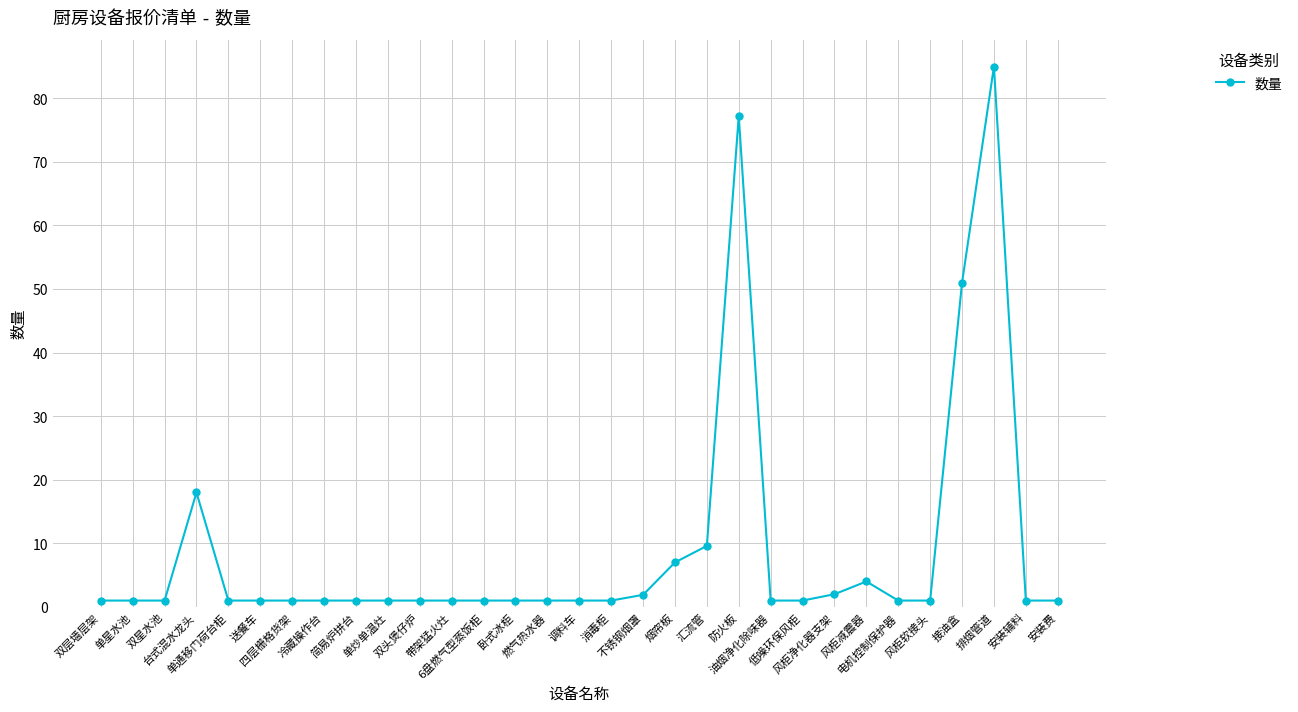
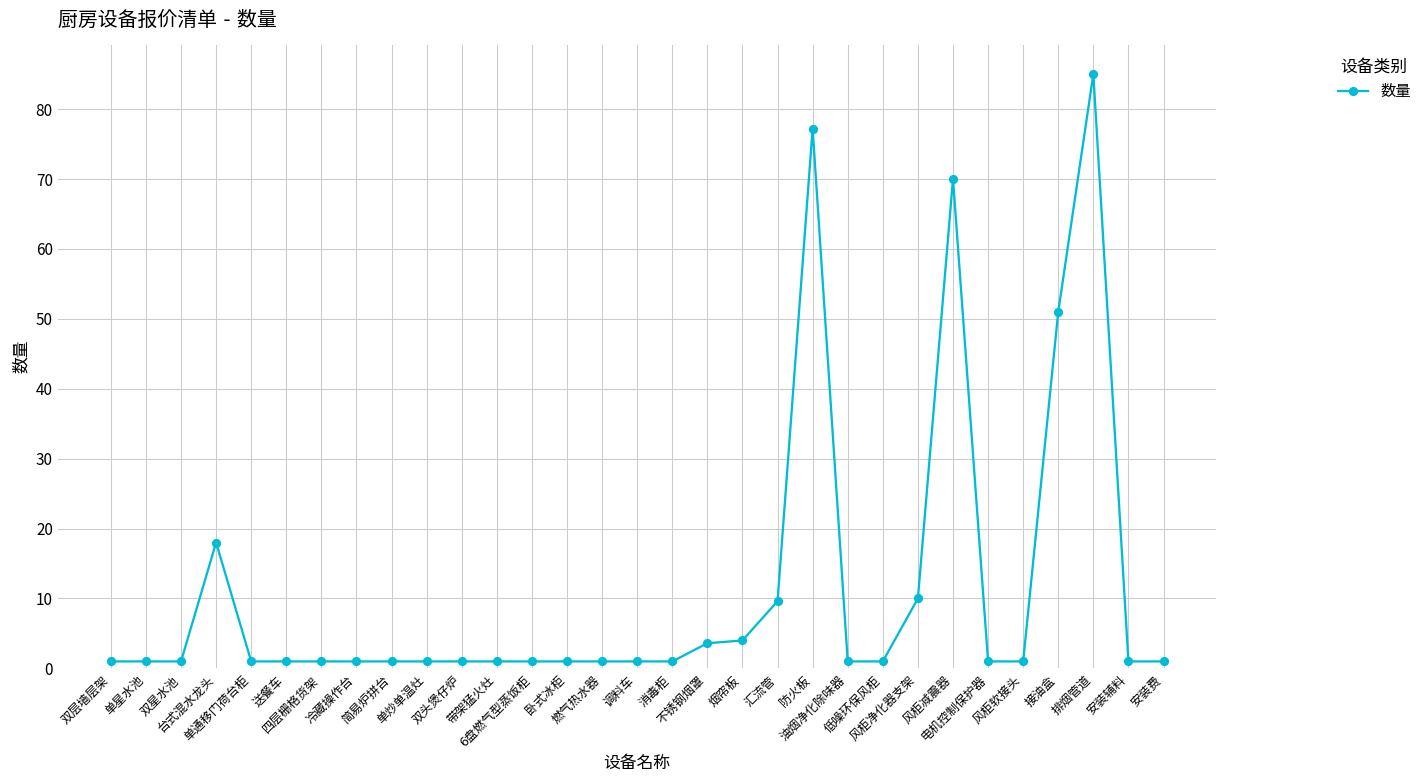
  {
    "双层墙层架": 1,
    "单星水池": 1,
    "双星水池": 1,
    "台式混水龙头": 18,
    "单通移门荷台柜": 1,
    "送餐车": 1,
    "四层栅格货架": 1,
    "冷藏操作台": 1,
    "简易炉拼台": 1,
    "单炒单温灶": 1,
    "双头煲仔炉": 1,
    "带架猛火灶": 1,
    "6盘燃气型蒸饭柜": 1,
    "卧式冰柜": 1,
    "燃气热水器": 1,
    "调料车": 1,
    "消毒柜": 1,
-   "不锈钢烟罩": 2,
-   "烟帘板": 7,
+   "不锈钢烟罩": 4,
+   "烟帘板": 4,
    "汇流管": 10,
    "防火板": 77,
    "油烟净化除味器": 1,
    "低噪环保风柜": 1,
-   "风柜净化器支架": 2,
-   "风柜减震器": 4,
+   "风柜净化器支架": 10,
+   "风柜减震器": 70,
    "电机控制保护器": 1,
    "风柜软接头": 1,
    "接油盒": 51,
    "排烟管道": 85,
    "安装辅料": 1,
    "安装费": 1
  }
